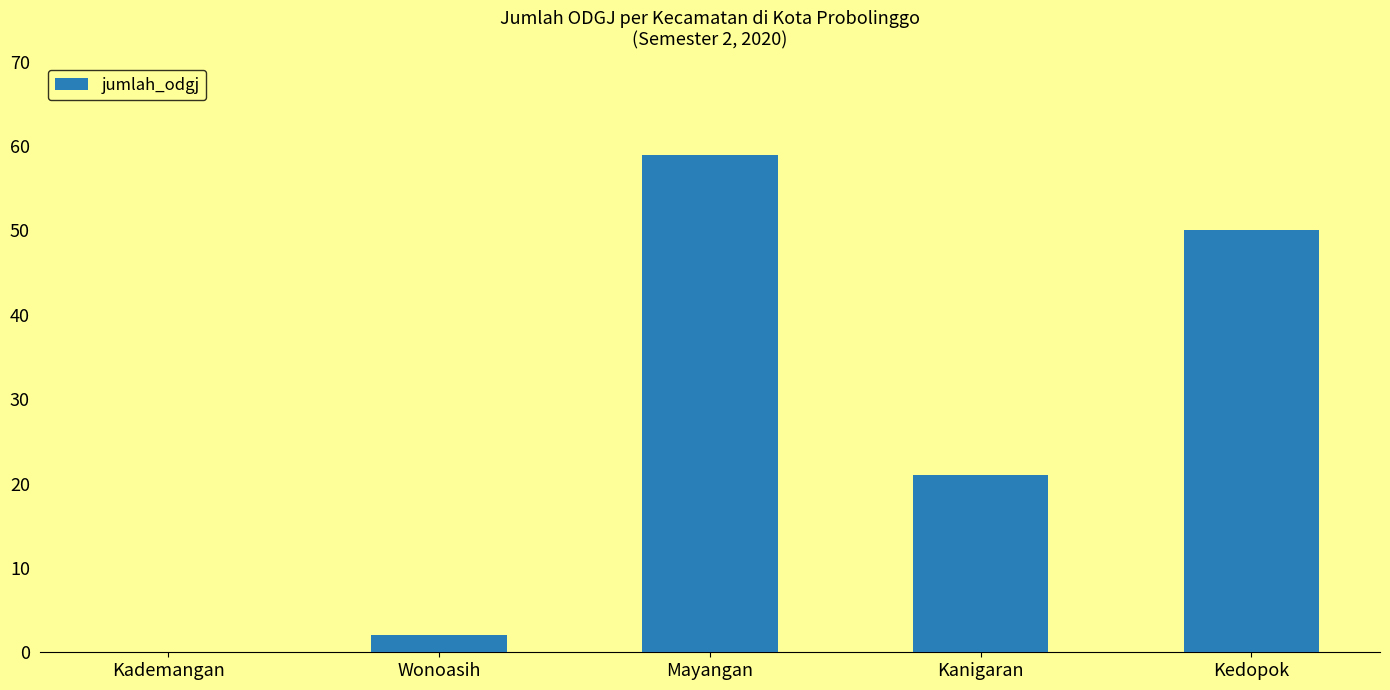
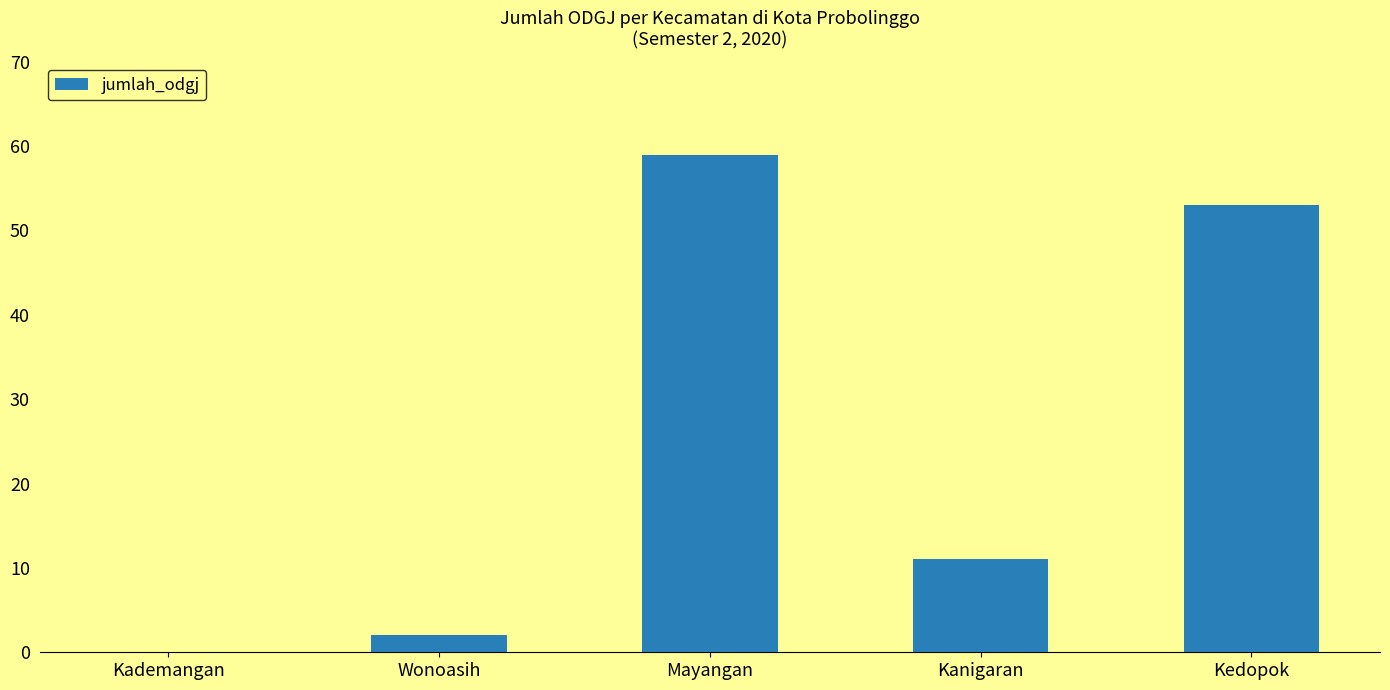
  {
    "Kademangan": 0,
    "Wonoasih": 2,
    "Mayangan": 59,
-   "Kanigaran": 21,
-   "Kedopok": 50
+   "Kanigaran": 11,
+   "Kedopok": 53
  }
